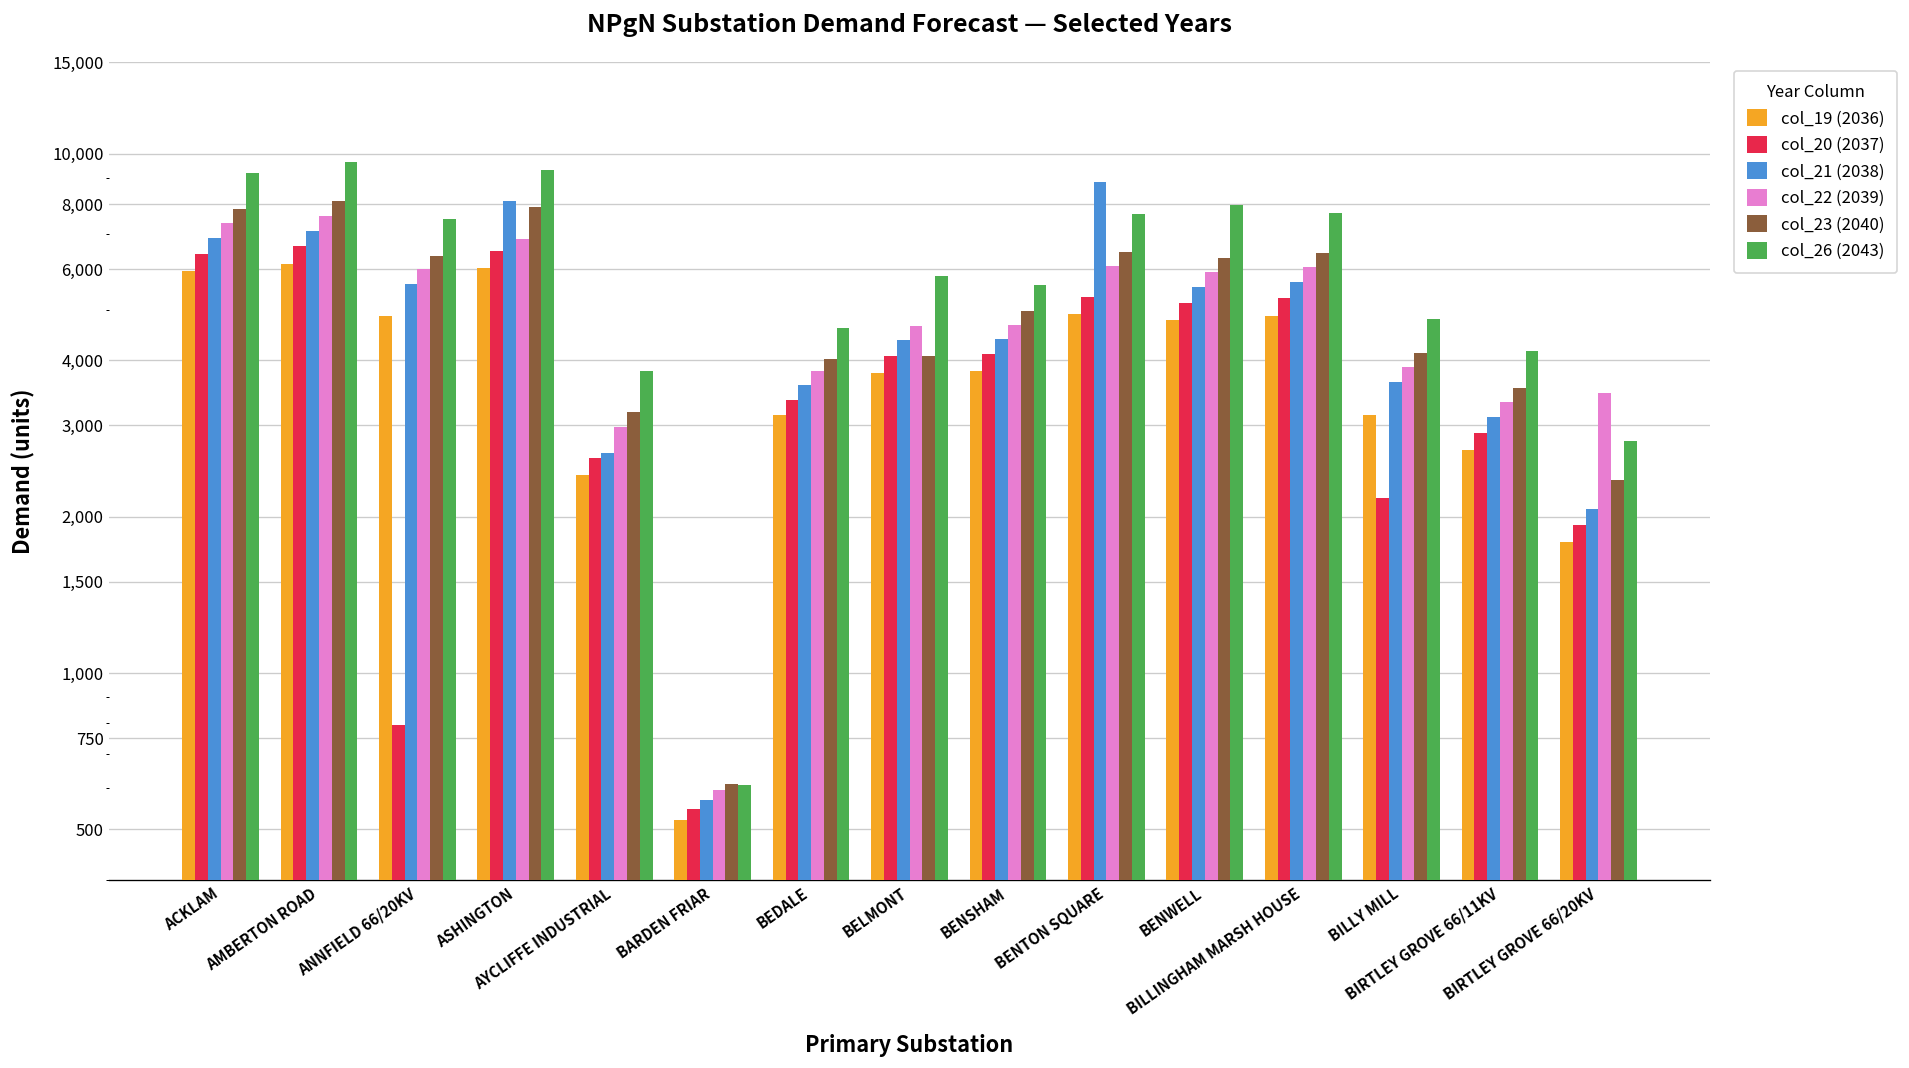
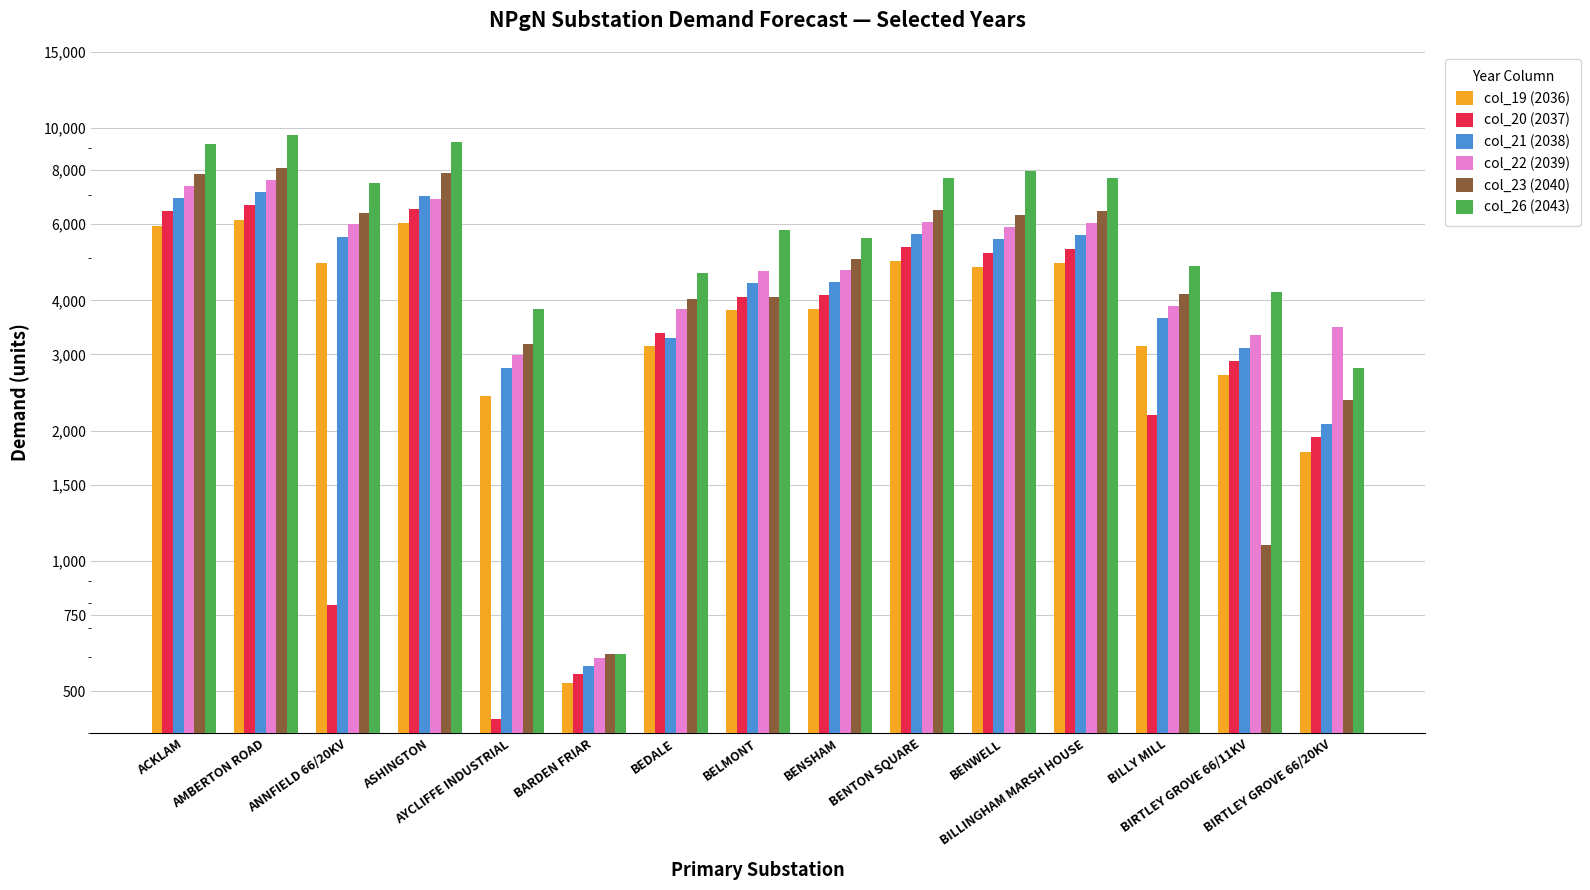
  {
    "col_19 (2036)": {
      "ACKLAM": "5,900",
      "AMBERTON ROAD": "6,100",
      "ANNFIELD 66/20KV": "4,900",
      "ASHINGTON": "6,000",
      "AYCLIFFE INDUSTRIAL": "2,400",
      "BARDEN FRIAR": "520",
      "BEDALE": "3,100",
      "BELMONT": "3,800",
      "BENSHAM": "3,800",
      "BENTON SQUARE": "4,900",
      "BENWELL": "4,800",
      "BILLINGHAM MARSH HOUSE": "4,900",
      "BILLY MILL": "3,100",
      "BIRTLEY GROVE 66/11KV": "2,700",
      "BIRTLEY GROVE 66/20KV": "1,790"
    },
    "col_20 (2037)": {
      "ACKLAM": "6,400",
      "AMBERTON ROAD": "6,600",
      "ANNFIELD 66/20KV": "790",
      "ASHINGTON": "6,500",
-     "AYCLIFFE INDUSTRIAL": "2,600",
+     "AYCLIFFE INDUSTRIAL": "430",
      "BARDEN FRIAR": "550",
      "BEDALE": "3,400",
      "BELMONT": "4,100",
      "BENSHAM": "4,100",
      "BENTON SQUARE": "5,300",
      "BENWELL": "5,200",
      "BILLINGHAM MARSH HOUSE": "5,300",
      "BILLY MILL": "2,200",
      "BIRTLEY GROVE 66/11KV": "2,900",
      "BIRTLEY GROVE 66/20KV": "1,900"
    },
    "col_21 (2038)": {
      "ACKLAM": "6,900",
      "AMBERTON ROAD": "7,100",
      "ANNFIELD 66/20KV": "5,600",
-     "ASHINGTON": "8,100",
-     "AYCLIFFE INDUSTRIAL": "2,700",
+     "ASHINGTON": "7,000",
+     "AYCLIFFE INDUSTRIAL": "2,800",
      "BARDEN FRIAR": "570",
-     "BEDALE": "3,600",
+     "BEDALE": "3,300",
      "BELMONT": "4,400",
      "BENSHAM": "4,400",
-     "BENTON SQUARE": "8,800",
+     "BENTON SQUARE": "5,700",
      "BENWELL": "5,500",
      "BILLINGHAM MARSH HOUSE": "5,700",
      "BILLY MILL": "3,600",
      "BIRTLEY GROVE 66/11KV": "3,100",
      "BIRTLEY GROVE 66/20KV": "2,100"
    },
    "col_22 (2039)": {
      "ACKLAM": "7,400",
      "AMBERTON ROAD": "7,600",
      "ANNFIELD 66/20KV": "6,000",
      "ASHINGTON": "6,900",
      "AYCLIFFE INDUSTRIAL": "3,000",
      "BARDEN FRIAR": "600",
      "BEDALE": "3,800",
      "BELMONT": "4,700",
      "BENSHAM": "4,700",
      "BENTON SQUARE": "6,100",
      "BENWELL": "5,900",
      "BILLINGHAM MARSH HOUSE": "6,100",
      "BILLY MILL": "3,900",
      "BIRTLEY GROVE 66/11KV": "3,300",
      "BIRTLEY GROVE 66/20KV": "3,500"
    },
    "col_23 (2040)": {
      "ACKLAM": "7,800",
      "AMBERTON ROAD": "8,100",
      "ANNFIELD 66/20KV": "6,400",
      "ASHINGTON": "7,900",
      "AYCLIFFE INDUSTRIAL": "3,200",
      "BARDEN FRIAR": "610",
      "BEDALE": "4,000",
      "BELMONT": "4,100",
      "BENSHAM": "5,000",
      "BENTON SQUARE": "6,500",
      "BENWELL": "6,300",
      "BILLINGHAM MARSH HOUSE": "6,400",
      "BILLY MILL": "4,100",
-     "BIRTLEY GROVE 66/11KV": "3,500",
+     "BIRTLEY GROVE 66/11KV": "1,090",
      "BIRTLEY GROVE 66/20KV": "2,400"
    },
    "col_26 (2043)": {
      "ACKLAM": "9,200",
      "AMBERTON ROAD": "9,600",
      "ANNFIELD 66/20KV": "7,500",
      "ASHINGTON": "9,300",
      "AYCLIFFE INDUSTRIAL": "3,800",
      "BARDEN FRIAR": "610",
      "BEDALE": "4,600",
      "BELMONT": "5,800",
      "BENSHAM": "5,600",
      "BENTON SQUARE": "7,700",
      "BENWELL": "8,000",
      "BILLINGHAM MARSH HOUSE": "7,700",
      "BILLY MILL": "4,800",
      "BIRTLEY GROVE 66/11KV": "4,200",
      "BIRTLEY GROVE 66/20KV": "2,800"
    }
  }
